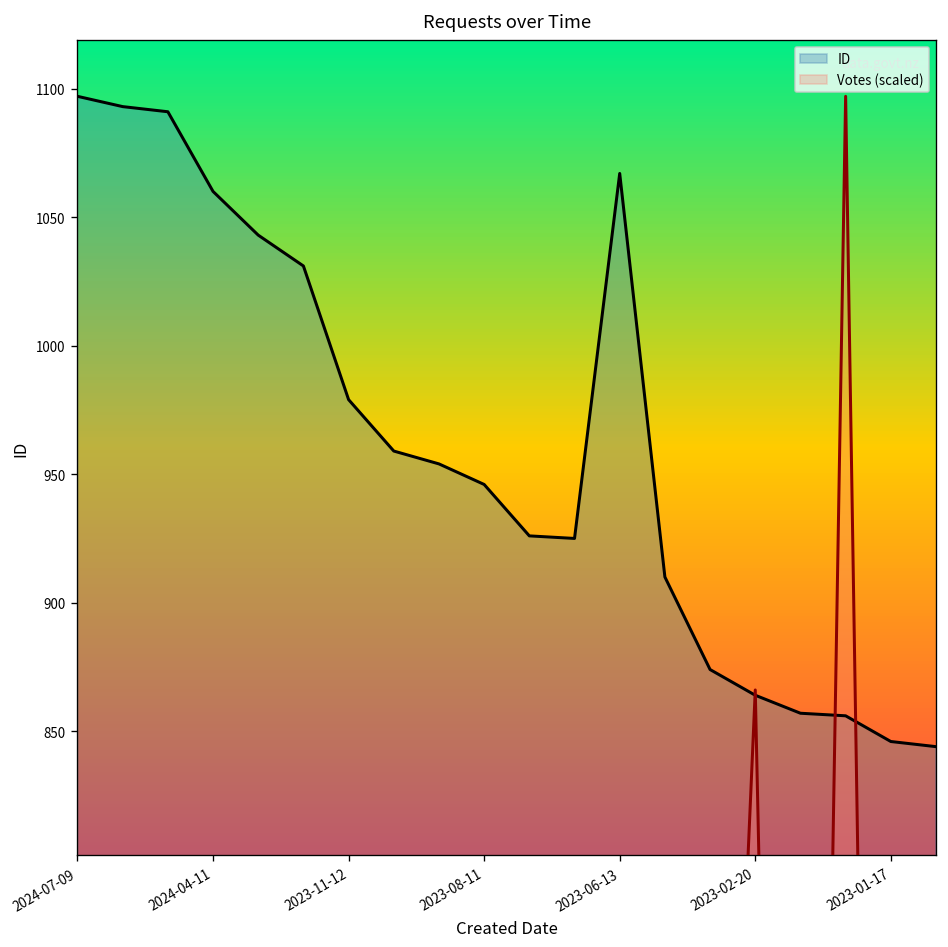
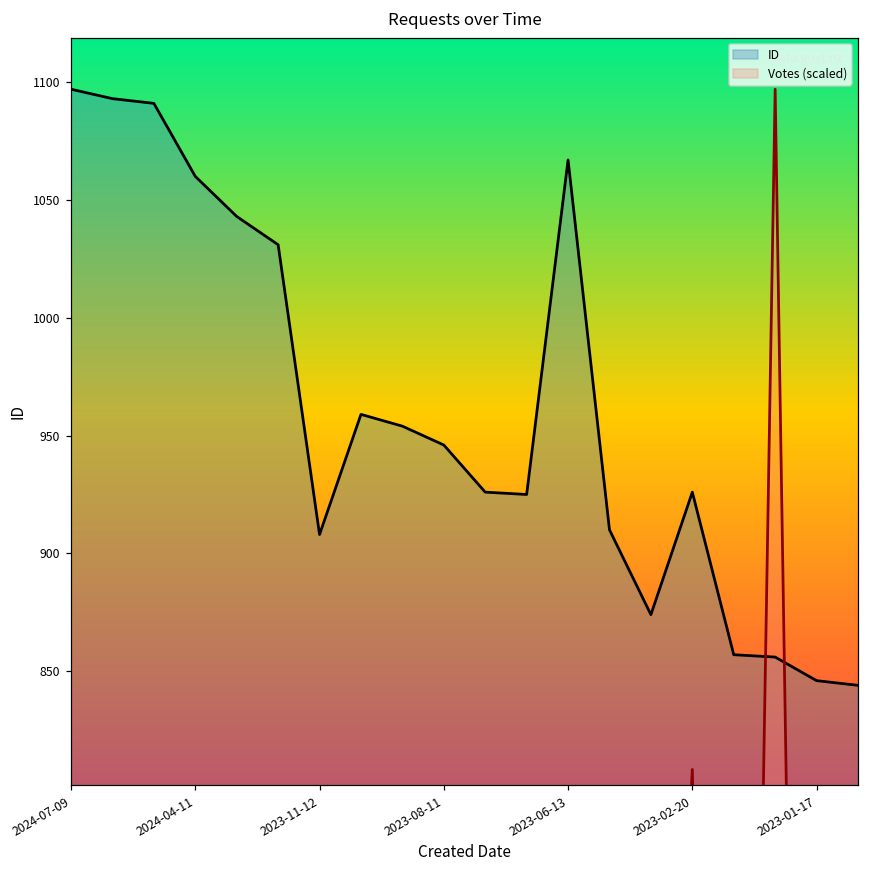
  {
    "ID": {
      "2024-07-09": 1097,
      "2024-04-11": 1060,
-     "2023-11-12": 979,
+     "2023-11-12": 908,
      "2023-08-11": 946,
      "2023-06-13": 1067,
-     "2023-02-20": 864,
+     "2023-02-20": 926,
      "2023-01-17": 846
    },
    "Votes (scaled)": {
-     "2023-02-20": 866
+     "2023-02-20": 808
    }
  }
